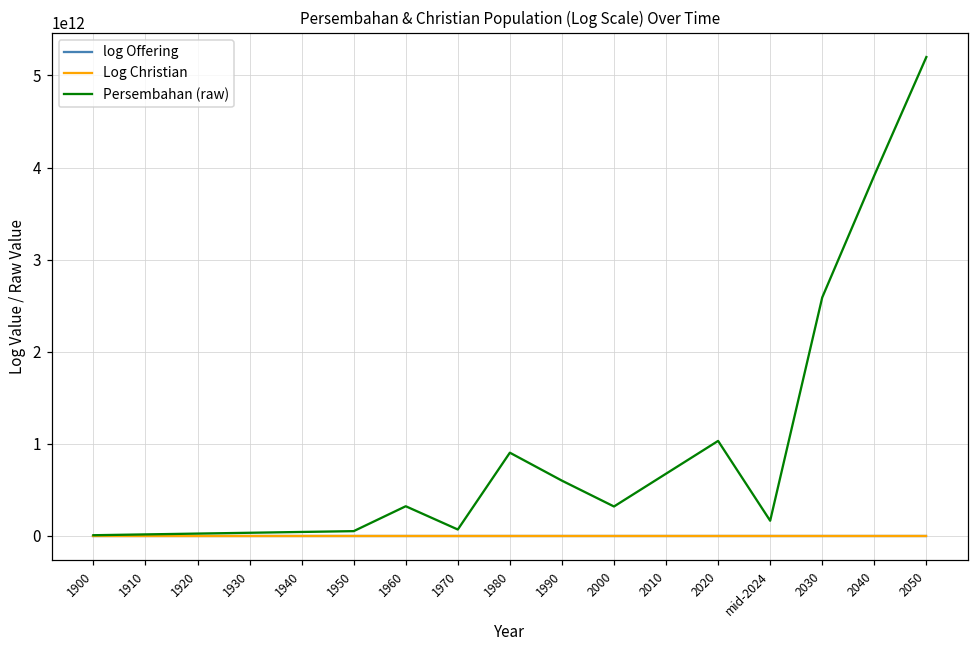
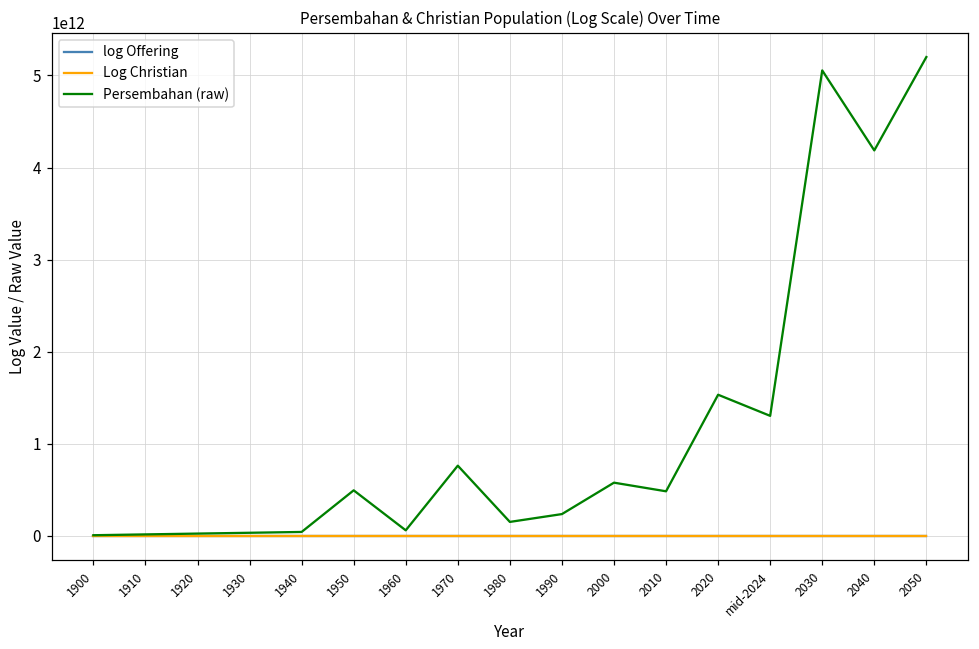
  {
    "Log Christian": {
      "1930": 0,
      "1940": 0,
      "1950": 0,
      "1960": 0,
      "1970": 0,
      "1980": 0,
      "1990": 0,
      "2000": 0,
      "2010": 0,
      "2020": 0,
      "mid-2024": 0,
      "2030": 0,
      "2040": 0,
      "2050": 0
    },
    "Persembahan (raw)": {
      "1930": 0,
      "1940": 0,
-     "1950": 100000000000,
-     "1960": 300000000000,
-     "1970": 100000000000,
-     "1980": 900000000000,
-     "1990": 600000000000,
-     "2000": 300000000000,
-     "2010": 700000000000,
-     "2020": 1000000000000,
-     "mid-2024": 200000000000,
-     "2030": 2600000000000,
-     "2040": 3900000000000,
+     "1950": 500000000000,
+     "1960": 100000000000,
+     "1970": 800000000000,
+     "1980": 200000000000,
+     "1990": 200000000000,
+     "2000": 600000000000,
+     "2010": 500000000000,
+     "2020": 1500000000000,
+     "mid-2024": 1300000000000,
+     "2030": 5100000000000,
+     "2040": 4200000000000,
      "2050": 5200000000000
    }
  }
